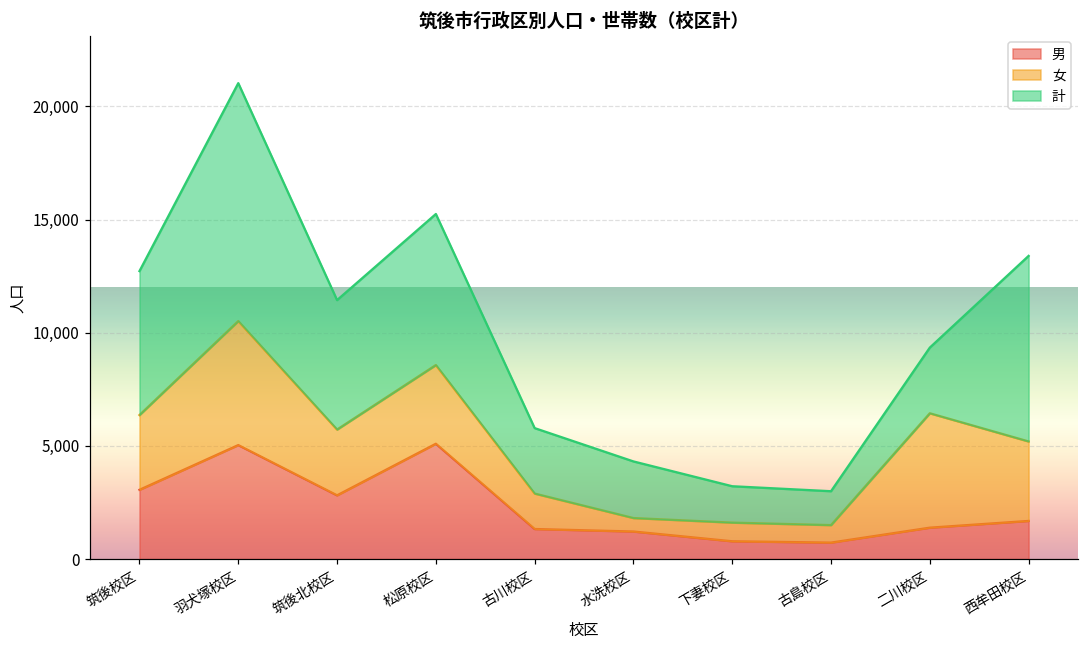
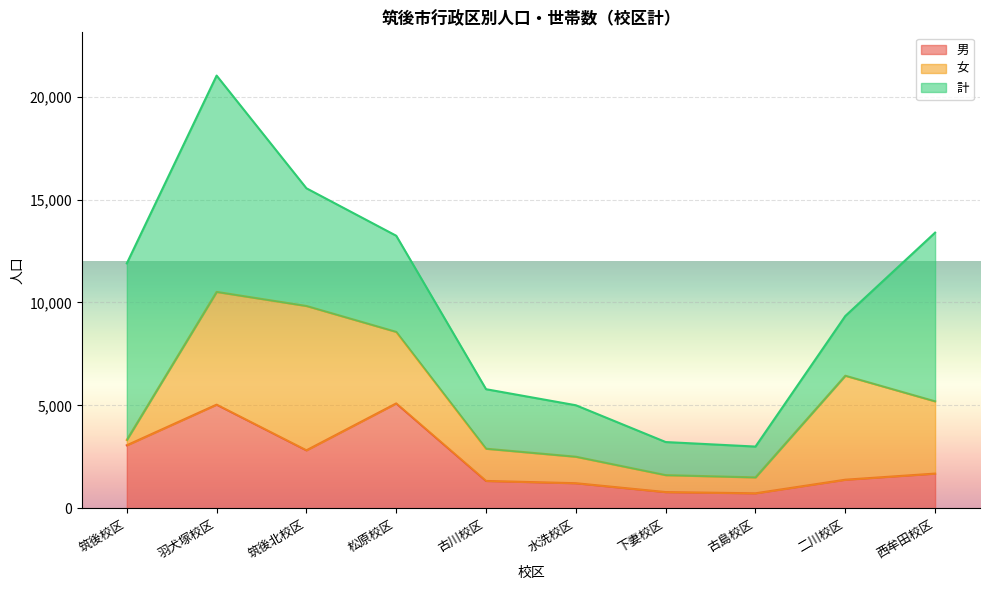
  {
    "男": {
      "筑後校区": "3,100",
      "羽犬塚校区": "5,000",
      "筑後北校区": "2,800",
      "松原校区": "5,100",
      "古川校区": "1,300",
      "水洗校区": "1,200",
      "下妻校区": "800",
      "古島校区": "700",
      "二川校区": "1,400",
      "西牟田校区": "1,700"
    },
    "女": {
-     "筑後校区": "3,300",
+     "筑後校区": "300",
      "羽犬塚校区": "5,500",
-     "筑後北校区": "2,900",
+     "筑後北校区": "7,000",
      "松原校区": "3,500",
      "古川校区": "1,600",
-     "水洗校区": "600",
+     "水洗校区": "1,300",
      "下妻校区": "800",
      "古島校区": "800",
      "二川校区": "5,100",
      "西牟田校区": "3,500"
    },
    "計": {
-     "筑後校区": "6,400",
+     "筑後校区": "8,600",
      "羽犬塚校区": "10,500",
      "筑後北校区": "5,700",
-     "松原校区": "6,700",
+     "松原校区": "4,700",
      "古川校区": "2,900",
      "水洗校区": "2,500",
      "下妻校区": "1,600",
      "古島校区": "1,500",
      "二川校区": "2,900",
      "西牟田校区": "8,200"
    }
  }
